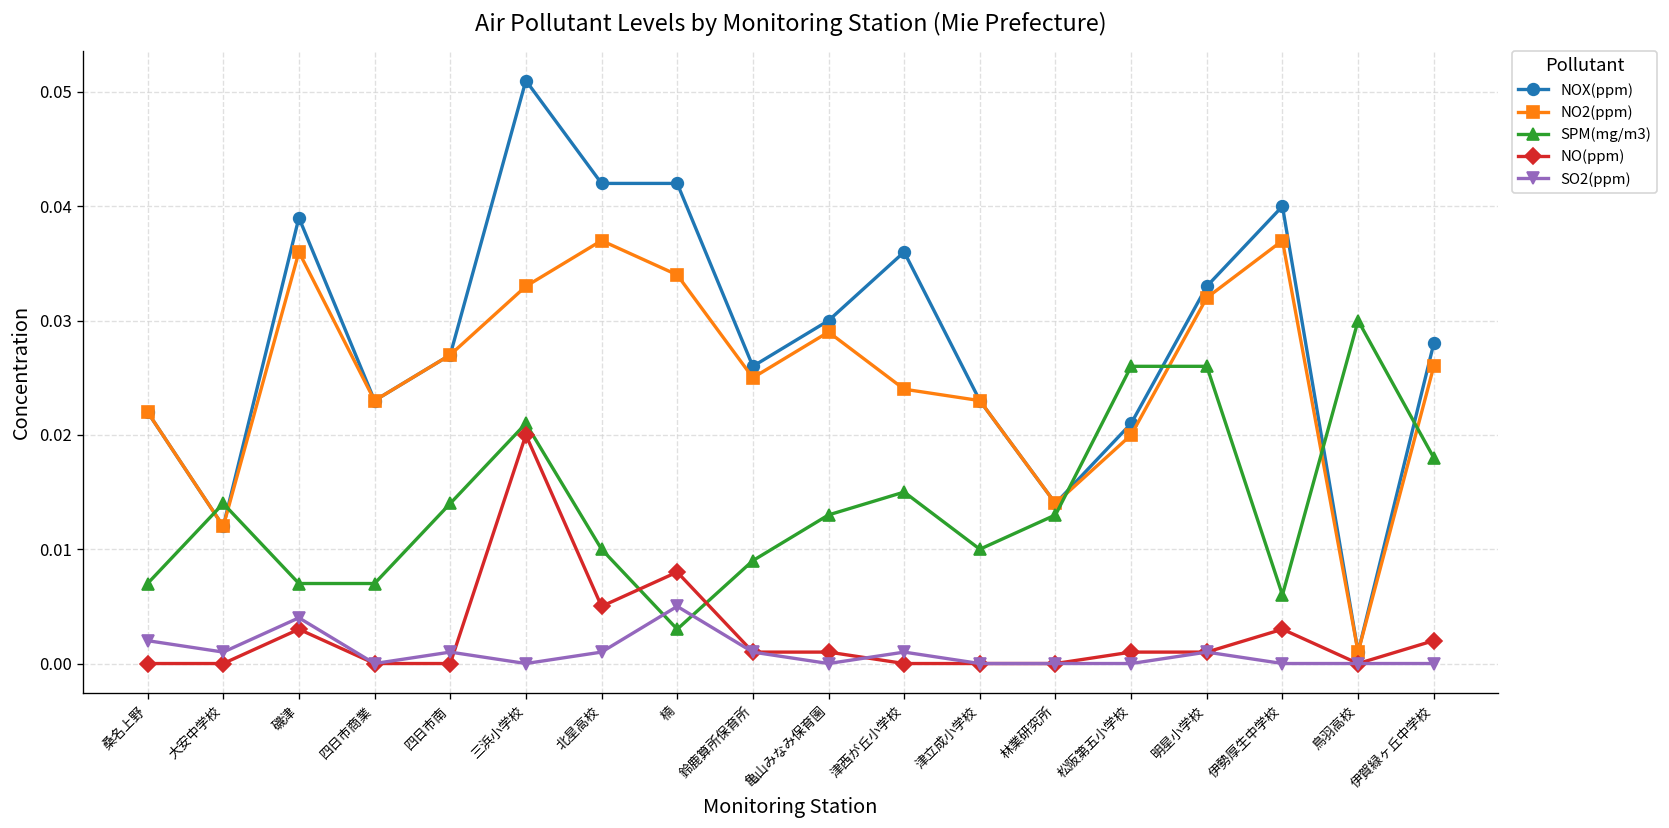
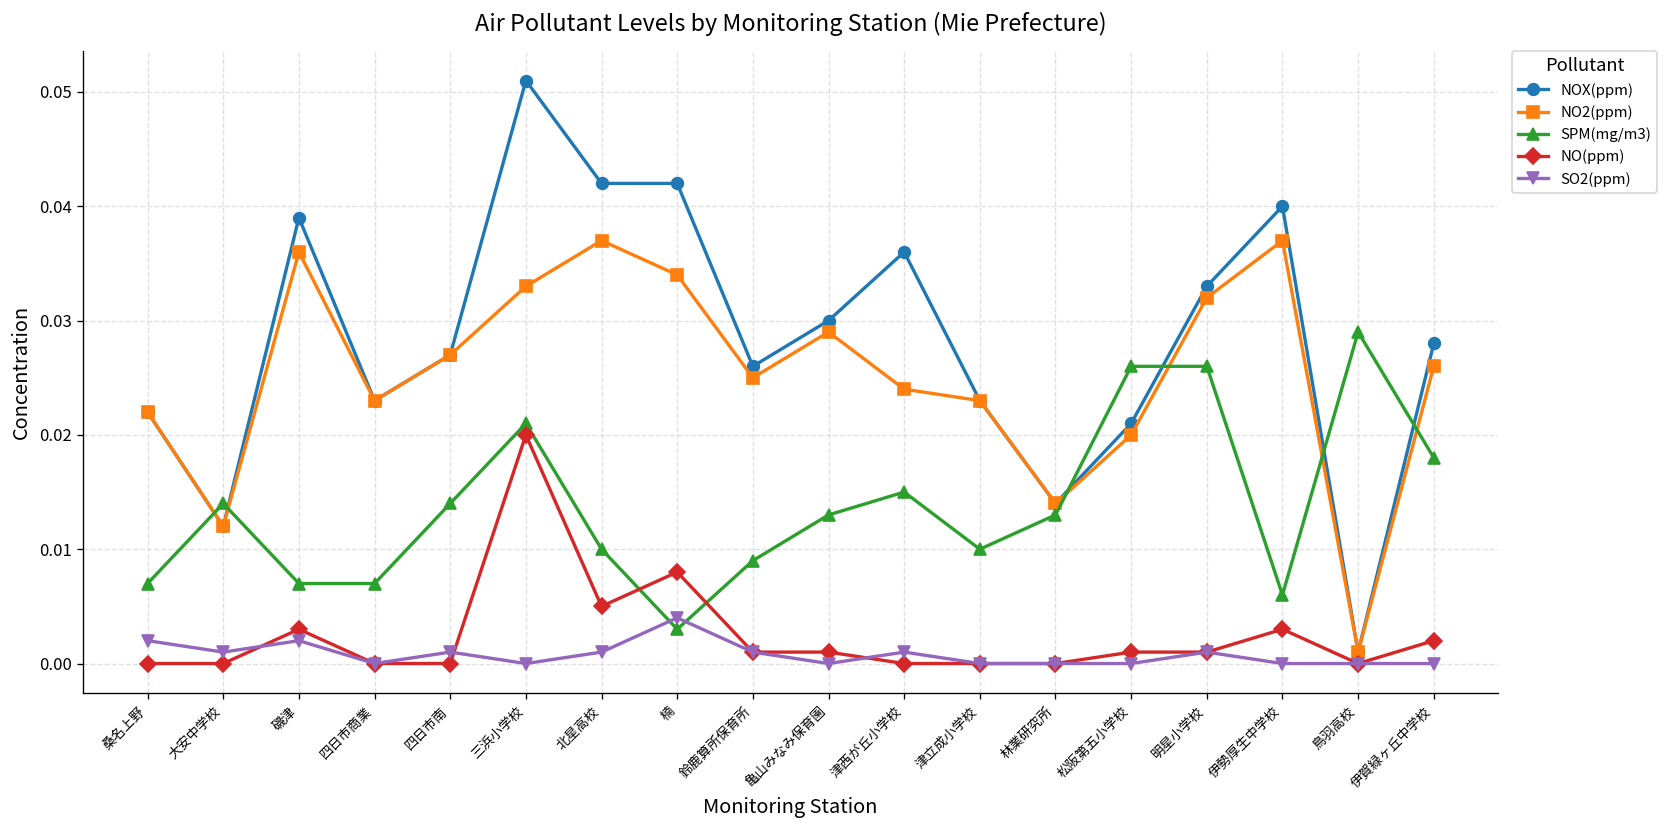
  {
    "NOX(ppm)": {
      "磯津": 0.039,
      "三浜小学校": 0.051,
      "北星高校": 0.042,
      "楠": 0.042,
      "鈴鹿算所保育所": 0.026,
      "亀山みなみ保育園": 0.030,
      "津西が丘小学校": 0.036,
      "松阪第五小学校": 0.021,
      "明星小学校": 0.033,
      "伊勢厚生中学校": 0.040,
      "伊賀緑ヶ丘中学校": 0.028
    },
    "NO2(ppm)": {
      "磯津": 0.036,
      "三浜小学校": 0.033,
      "北星高校": 0.037,
      "楠": 0.034,
      "鈴鹿算所保育所": 0.025,
      "亀山みなみ保育園": 0.029,
      "津西が丘小学校": 0.024,
      "松阪第五小学校": 0.020,
      "明星小学校": 0.032,
      "伊勢厚生中学校": 0.037,
      "伊賀緑ヶ丘中学校": 0.026
    },
    "SPM(mg/m3)": {
      "桑名上野": 0.007,
      "大安中学校": 0.014,
      "磯津": 0.007,
      "四日市商業": 0.007,
      "四日市南": 0.014,
      "三浜小学校": 0.021,
      "北星高校": 0.010,
      "楠": 0.003,
      "鈴鹿算所保育所": 0.009,
      "亀山みなみ保育園": 0.013,
      "津西が丘小学校": 0.015,
      "津立成小学校": 0.010,
      "林業研究所": 0.013,
      "松阪第五小学校": 0.026,
      "明星小学校": 0.026,
      "伊勢厚生中学校": 0.006,
-     "鳥羽高校": 0.030,
+     "鳥羽高校": 0.029,
      "伊賀緑ヶ丘中学校": 0.018
    },
    "NO(ppm)": {
      "桑名上野": 0.000,
      "大安中学校": 0.000,
      "磯津": 0.003,
      "四日市南": 0.000,
      "三浜小学校": 0.020,
      "北星高校": 0.005,
      "楠": 0.008,
      "亀山みなみ保育園": 0.001,
      "津西が丘小学校": 0.000,
      "松阪第五小学校": 0.001,
      "伊勢厚生中学校": 0.003,
      "伊賀緑ヶ丘中学校": 0.002
    },
    "SO2(ppm)": {
      "桑名上野": 0.002,
      "大安中学校": 0.001,
-     "磯津": 0.004,
+     "磯津": 0.002,
      "四日市南": 0.001,
      "三浜小学校": 0.000,
      "北星高校": 0.001,
-     "楠": 0.005,
+     "楠": 0.004,
      "亀山みなみ保育園": 0.000,
      "津西が丘小学校": 0.001,
      "松阪第五小学校": 0.000,
      "伊勢厚生中学校": 0.000,
      "伊賀緑ヶ丘中学校": 0.000
    }
  }
